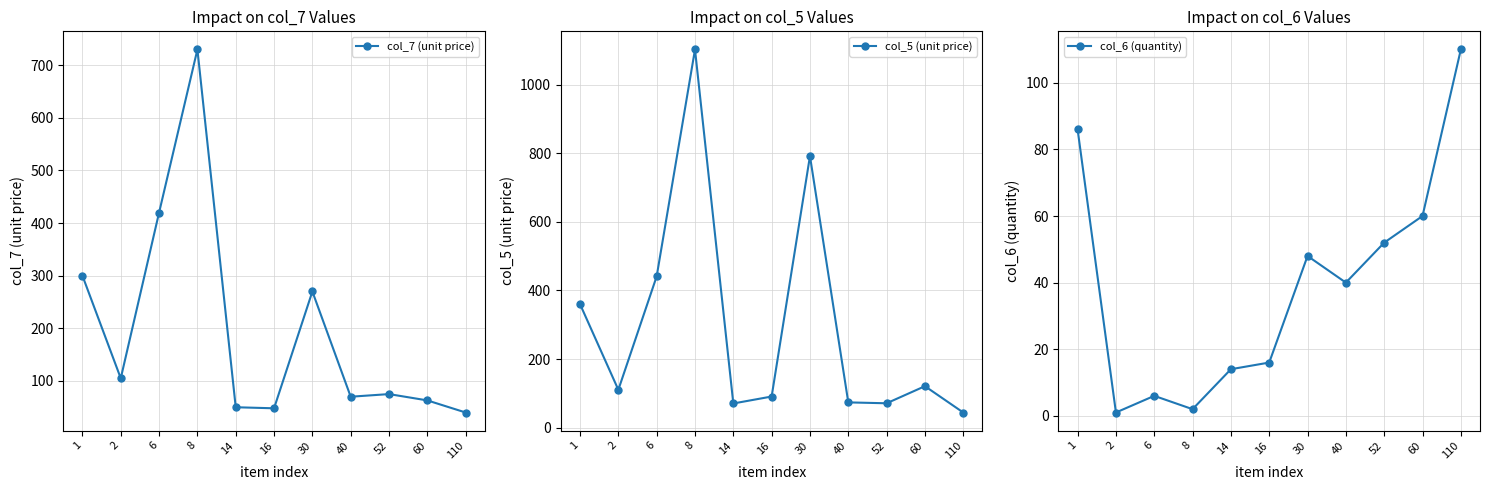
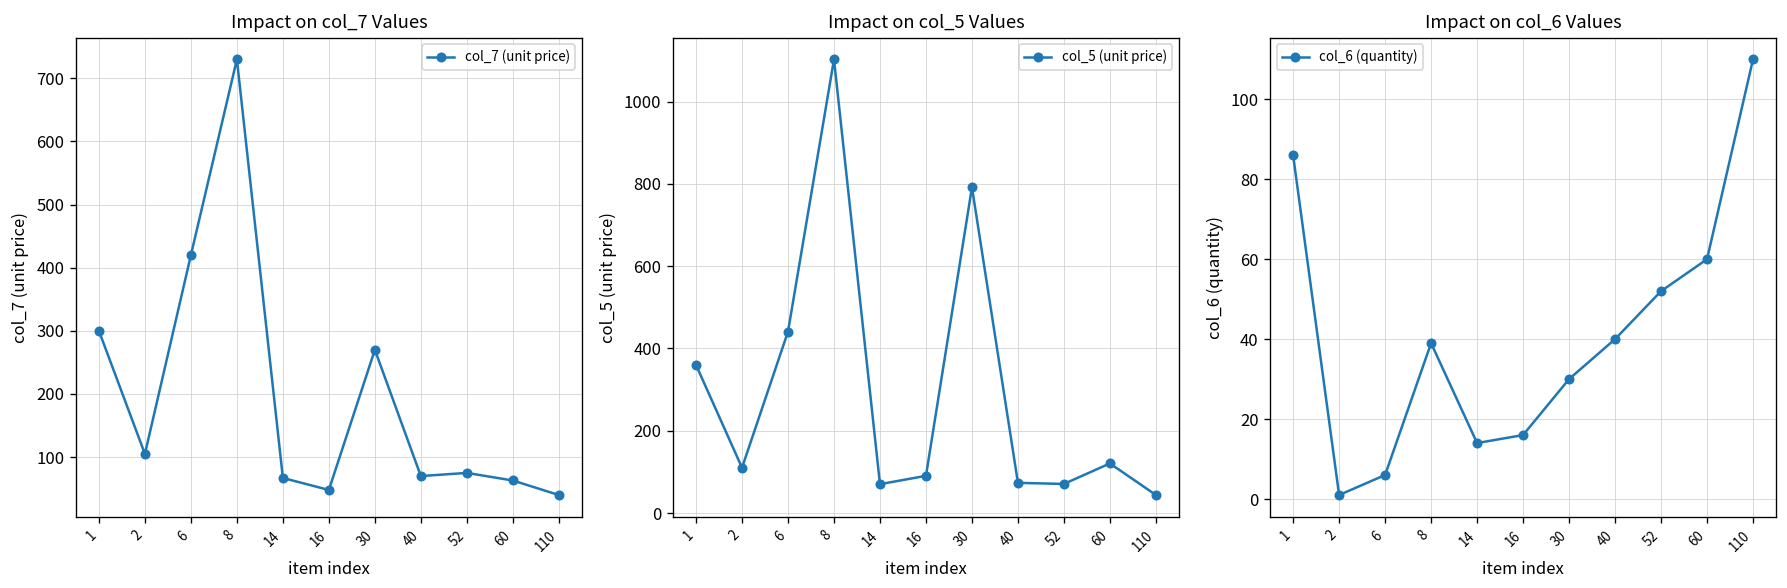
  {
    "Impact on col_7 Values": {
      "1": 300,
      "2": 110,
      "6": 420,
      "8": 730,
-     "14": 50,
+     "14": 70,
      "16": 50,
      "30": 270,
      "40": 70,
      "52": 80,
      "60": 60,
      "110": 40
    },
    "Impact on col_5 Values": {
      "1": 360,
      "2": 110,
      "6": 440,
      "8": 1100,
      "14": 70,
      "16": 90,
      "30": 790,
      "40": 70,
      "52": 70,
      "60": 120,
      "110": 40
    },
    "Impact on col_6 Values": {
      "1": 86,
      "2": 1,
      "6": 6,
-     "8": 2,
+     "8": 39,
      "14": 14,
      "16": 16,
-     "30": 48,
+     "30": 30,
      "40": 40,
      "52": 52,
      "60": 60,
      "110": 110
    }
  }
